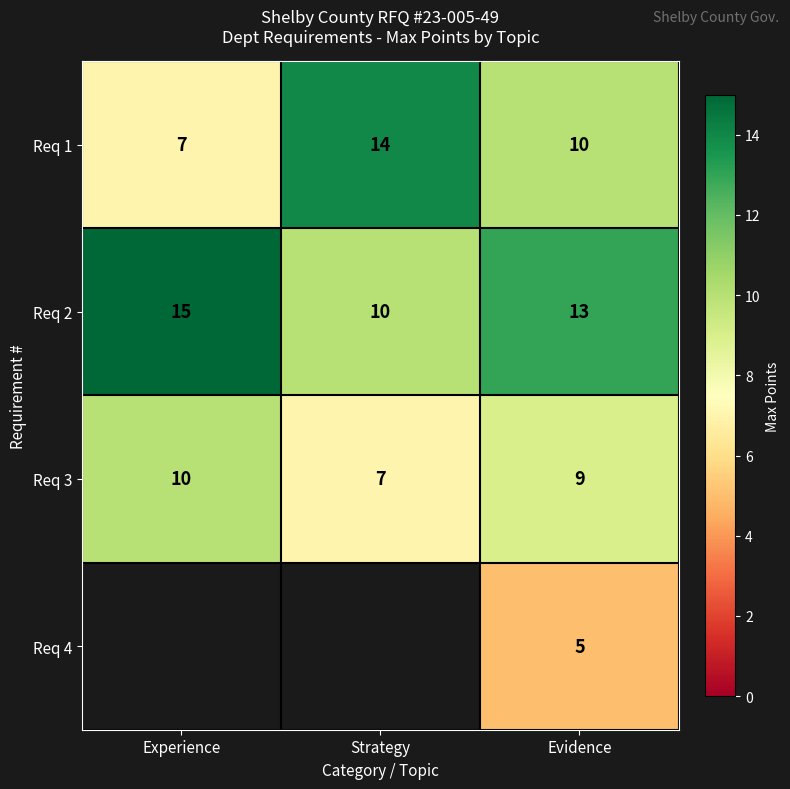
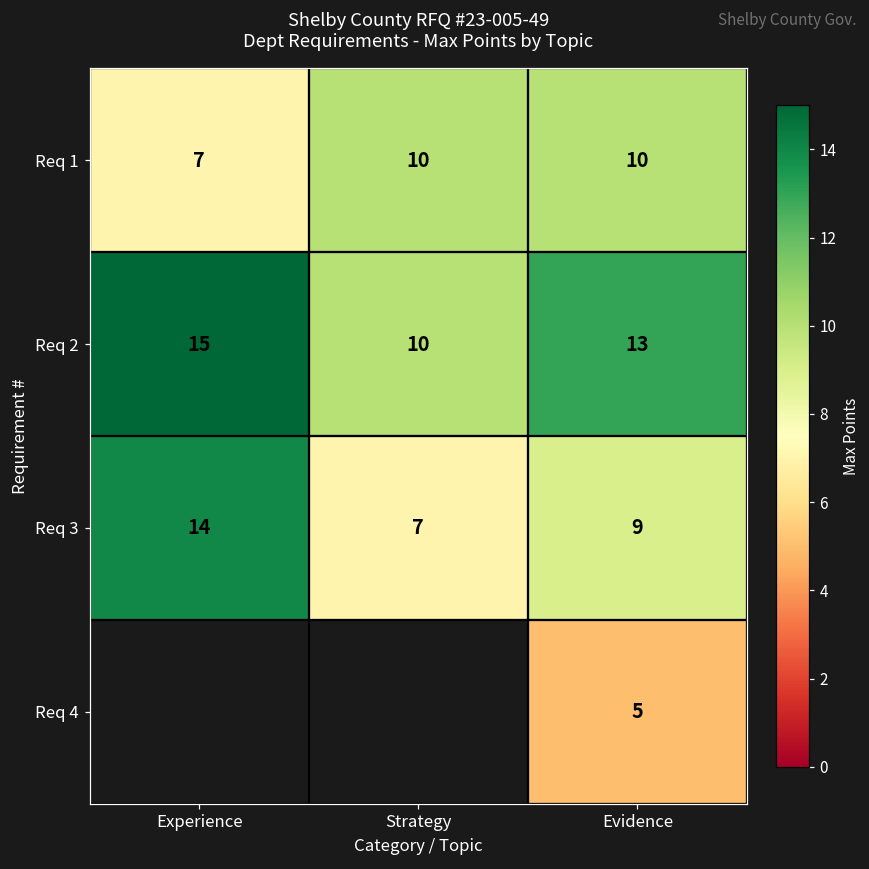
  {
    "Req 1": {
      "Experience": 7,
-     "Strategy": 14,
+     "Strategy": 10,
      "Evidence": 10
    },
    "Req 2": {
      "Experience": 15,
      "Strategy": 10,
      "Evidence": 13
    },
    "Req 3": {
-     "Experience": 10,
+     "Experience": 14,
      "Strategy": 7,
      "Evidence": 9
    },
    "Req 4": {
      "Evidence": 5
    }
  }
